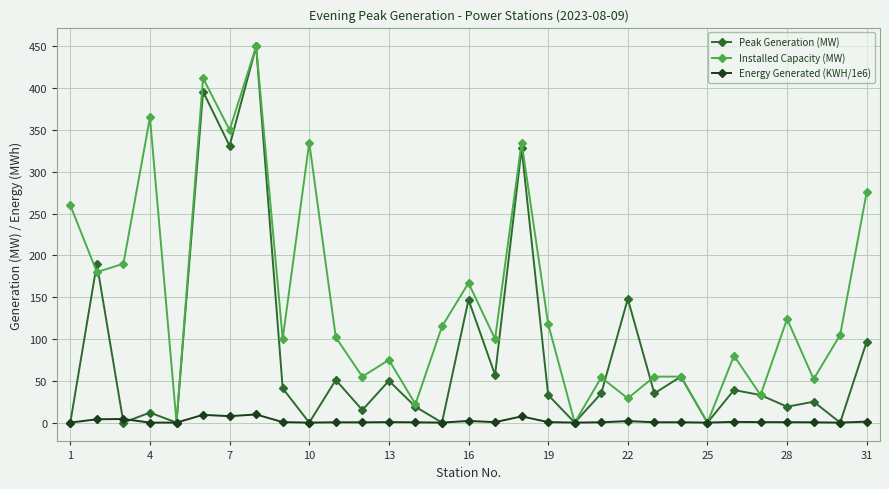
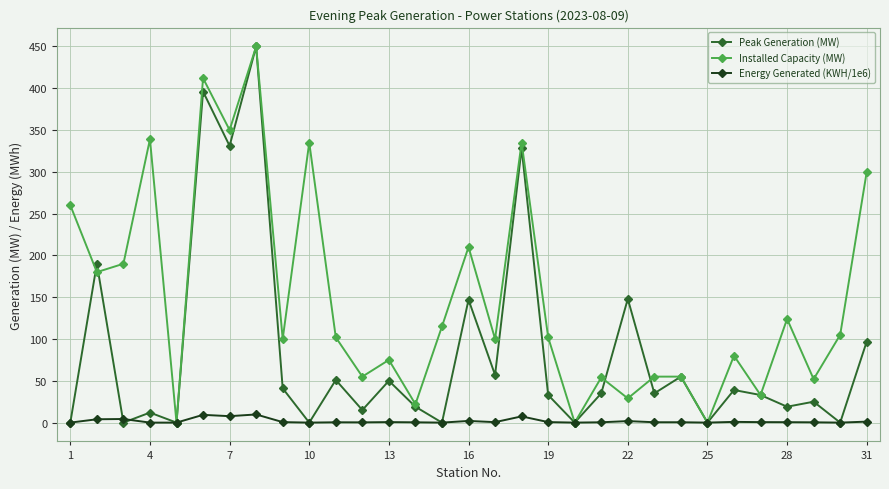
  {
    "Installed Capacity (MW)": {
      "1": 260,
-     "4": 370,
+     "4": 340,
      "7": 350,
      "10": 340,
      "13": 80,
-     "16": 170,
-     "19": 120,
+     "16": 210,
+     "19": 100,
      "22": 30,
      "28": 120,
-     "31": 280
+     "31": 300
    }
  }
